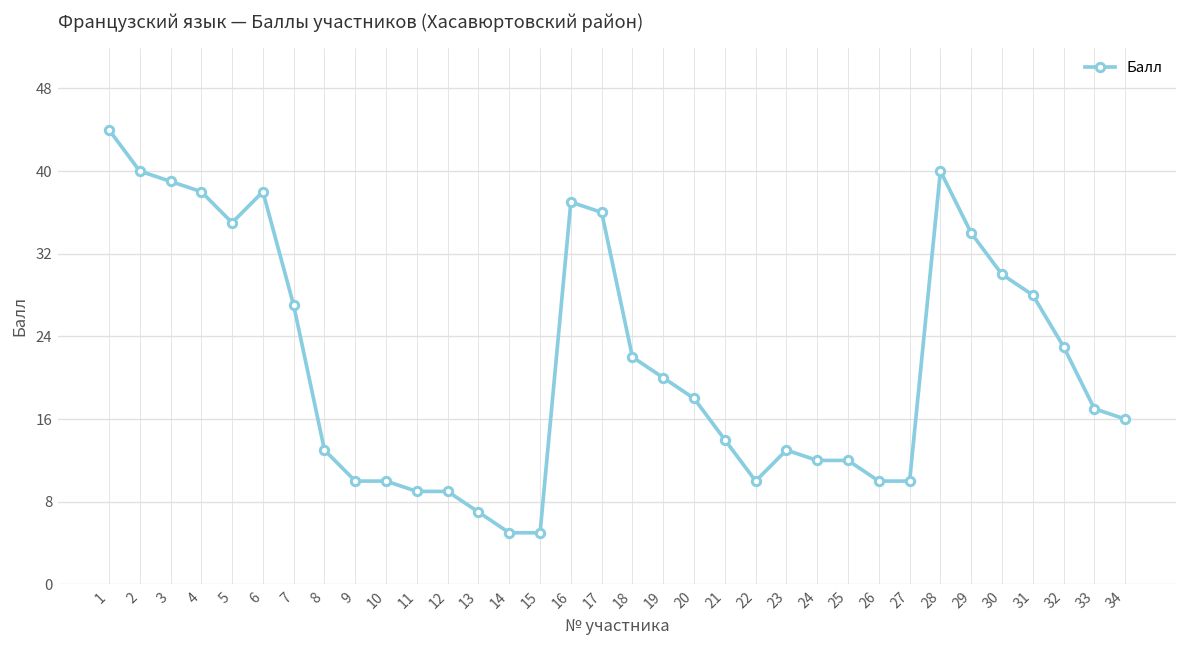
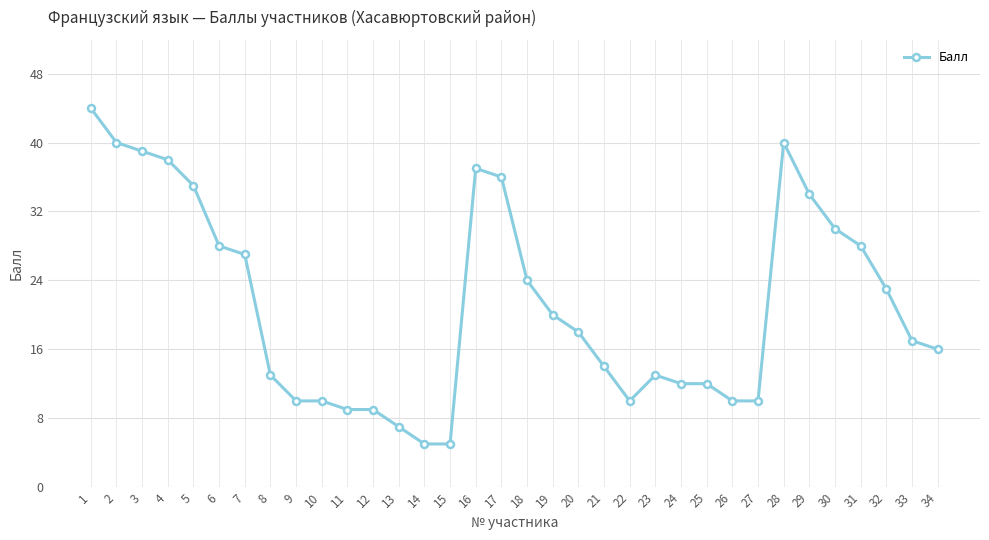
  {
    "1": 44,
    "2": 40,
    "3": 39,
    "4": 38,
    "5": 35,
-   "6": 38,
+   "6": 28,
    "7": 27,
    "8": 13,
    "9": 10,
    "10": 10,
    "11": 9,
    "12": 9,
    "13": 7,
    "14": 5,
    "15": 5,
    "16": 37,
    "17": 36,
-   "18": 22,
+   "18": 24,
    "19": 20,
    "20": 18,
    "21": 14,
    "22": 10,
    "23": 13,
    "24": 12,
    "25": 12,
    "26": 10,
    "27": 10,
    "28": 40,
    "29": 34,
    "30": 30,
    "31": 28,
    "32": 23,
    "33": 17,
    "34": 16
  }
